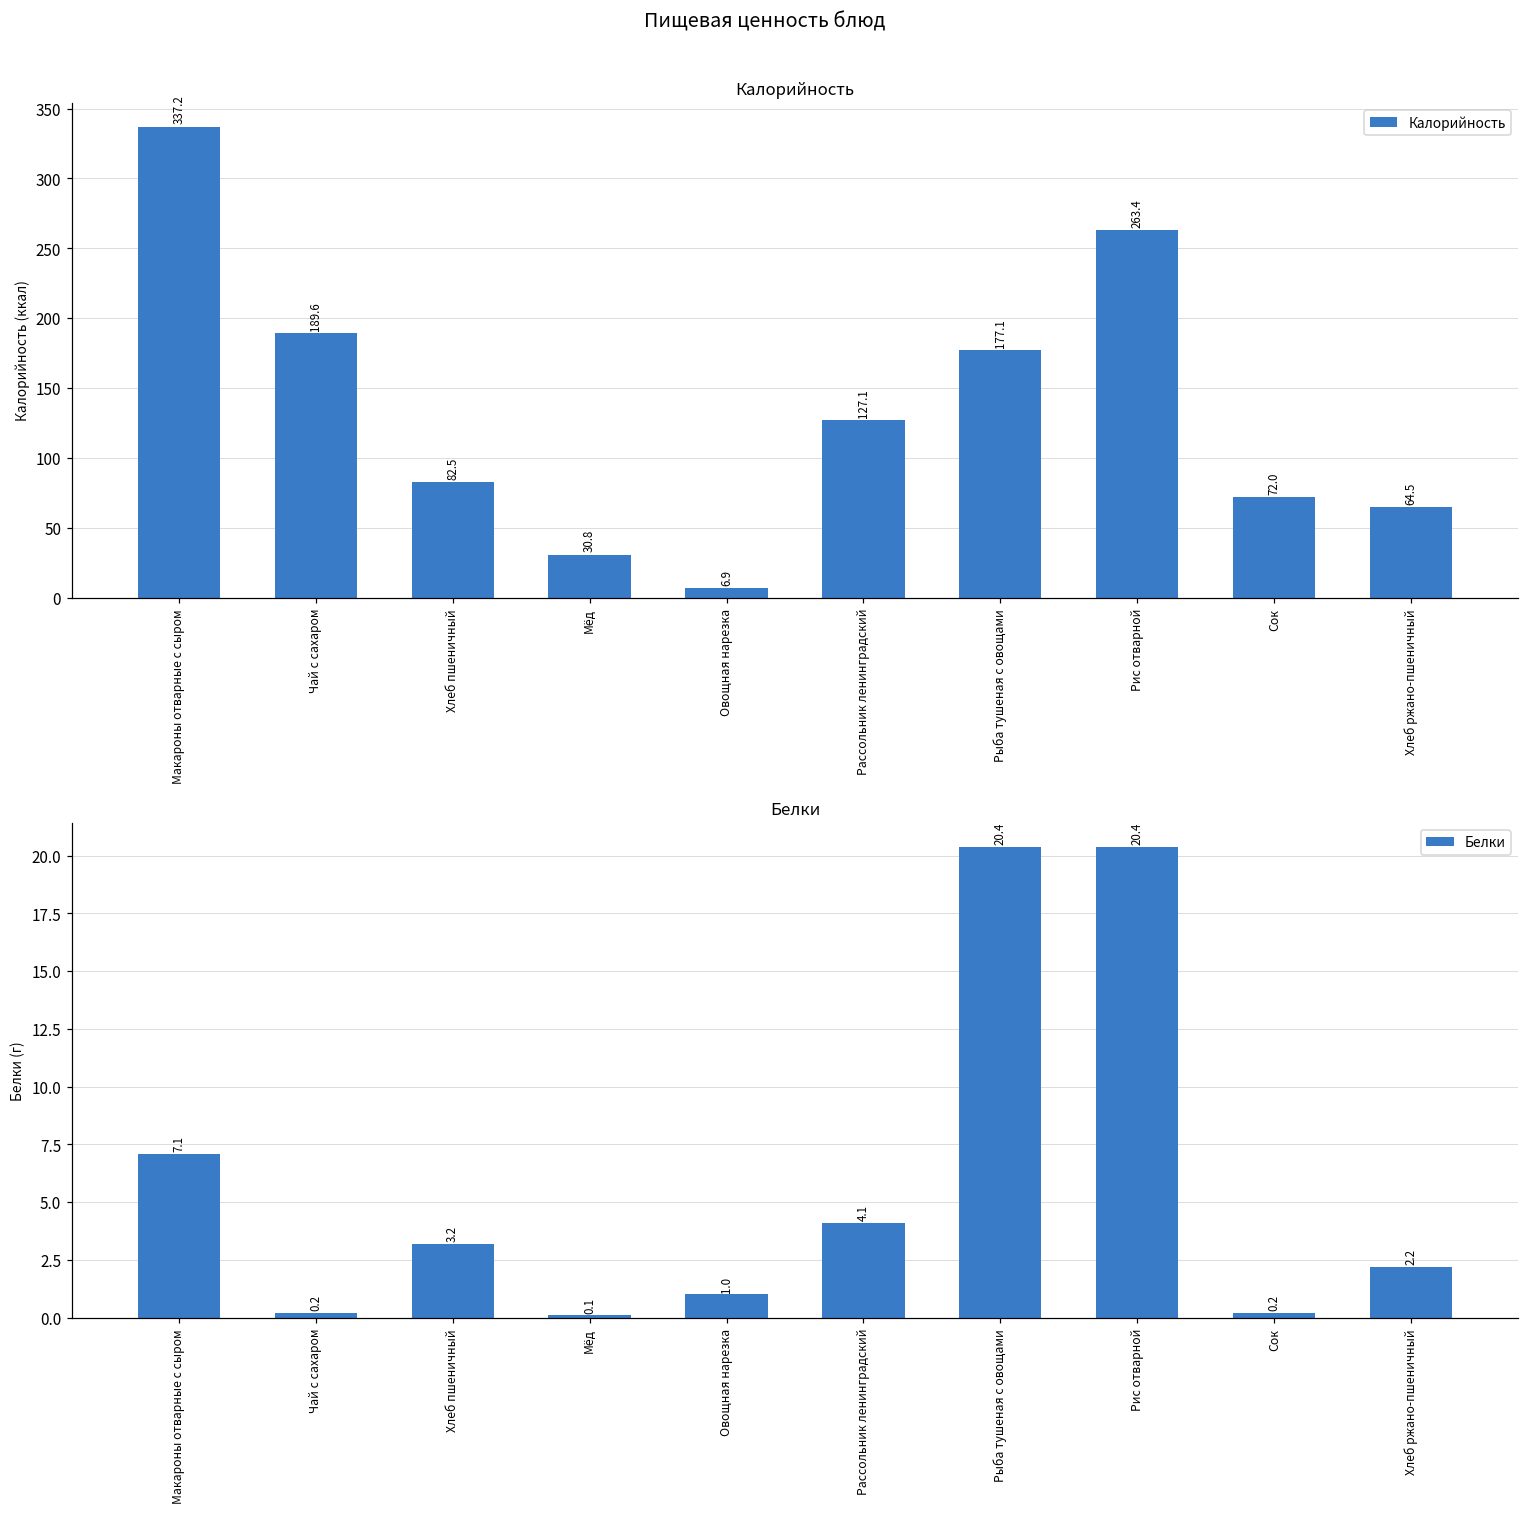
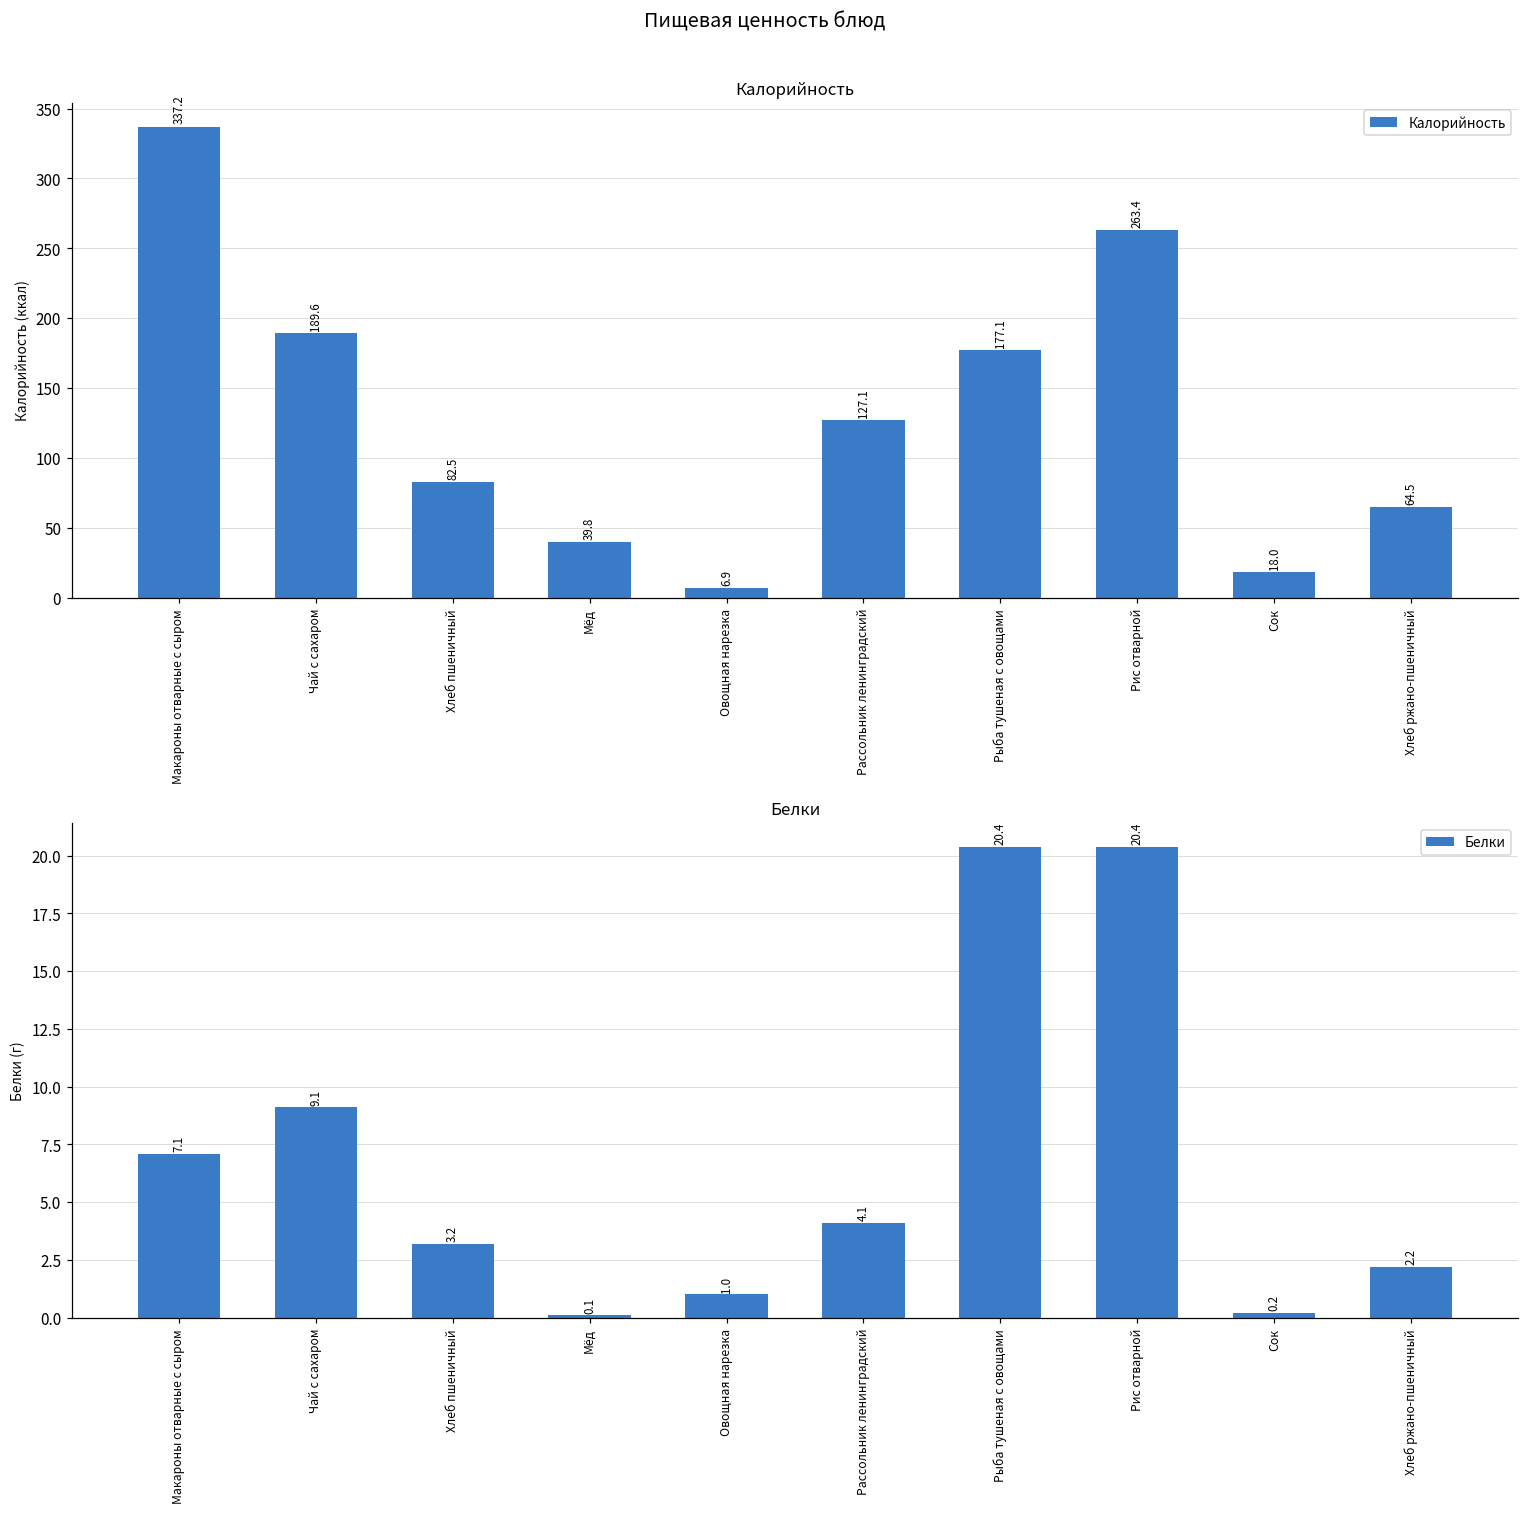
  {
    "Калорийность": {
      "Макароны отварные с сыром": 337.2,
      "Чай с сахаром": 189.6,
      "Хлеб пшеничный": 82.5,
-     "Мёд": 30.8,
+     "Мёд": 39.8,
      "Овощная нарезка": 6.9,
      "Рассольник ленинградский": 127.1,
      "Рыба тушеная с овощами": 177.1,
      "Рис отварной": 263.4,
-     "Сок": 72.0,
+     "Сок": 18.0,
      "Хлеб ржано-пшеничный": 64.5
    },
    "Белки": {
      "Макароны отварные с сыром": 7.1,
-     "Чай с сахаром": 0.2,
+     "Чай с сахаром": 9.1,
      "Хлеб пшеничный": 3.2,
      "Мёд": 0.1,
      "Овощная нарезка": 1.0,
      "Рассольник ленинградский": 4.1,
      "Рыба тушеная с овощами": 20.4,
      "Рис отварной": 20.4,
      "Сок": 0.2,
      "Хлеб ржано-пшеничный": 2.2
    }
  }
